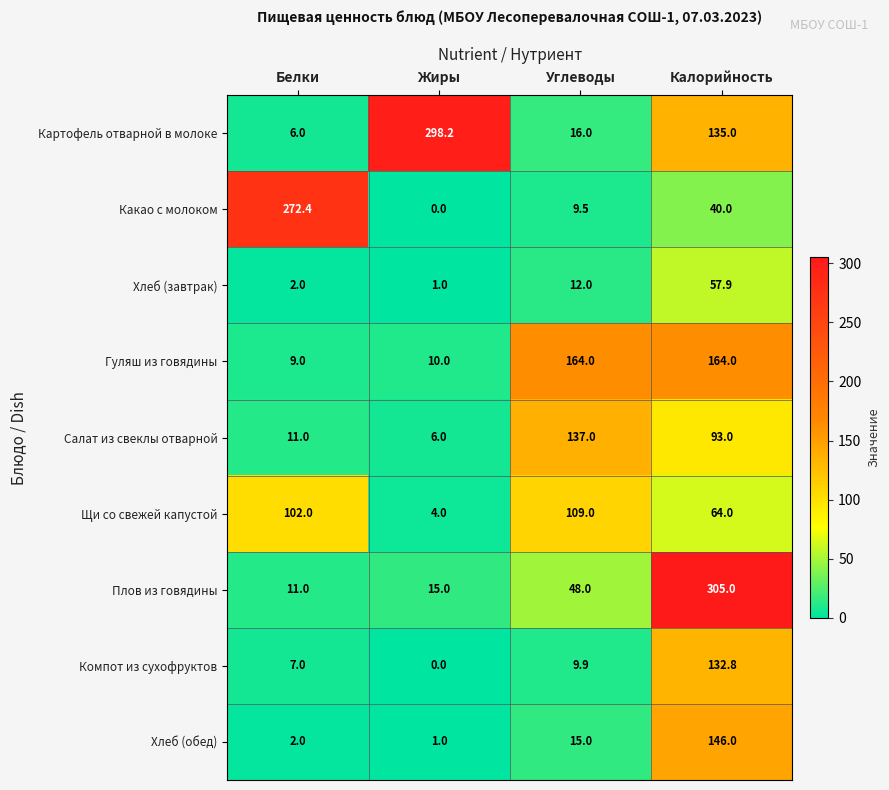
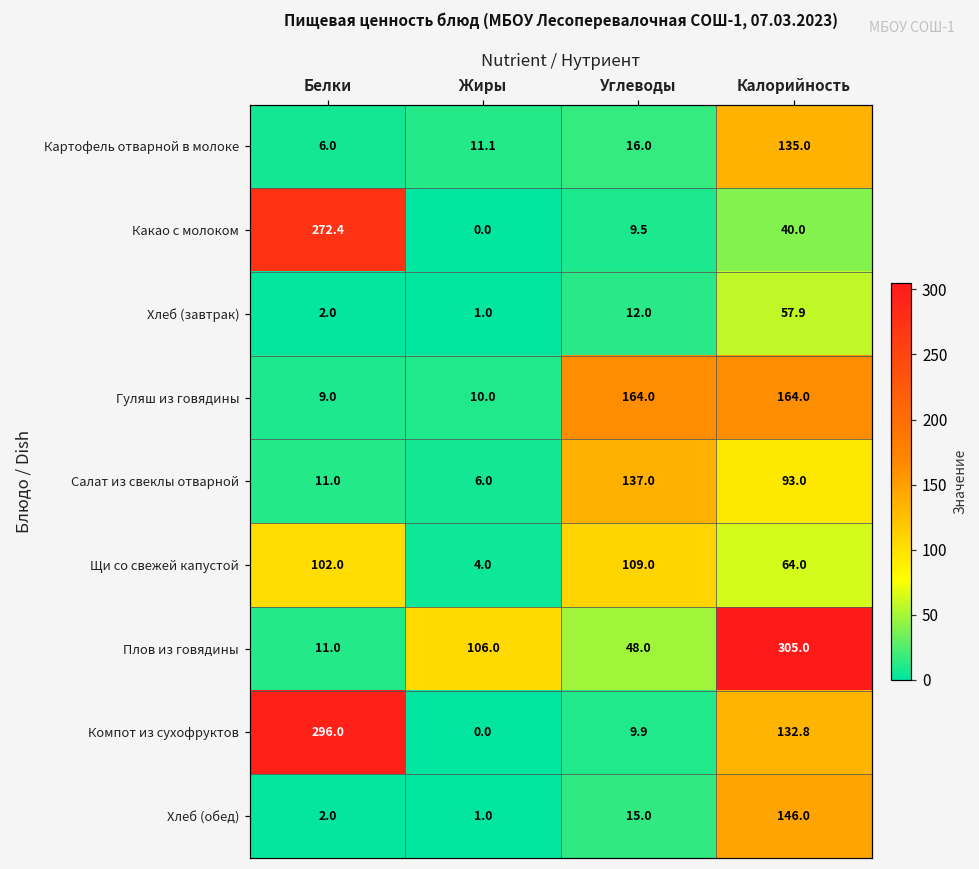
  {
    "Картофель отварной в молоке": {
      "Белки": 6.0,
-     "Жиры": 298.2,
+     "Жиры": 11.1,
      "Углеводы": 16.0,
      "Калорийность": 135.0
    },
    "Какао с молоком": {
      "Белки": 272.4,
      "Жиры": 0.0,
      "Углеводы": 9.5,
      "Калорийность": 40.0
    },
    "Хлеб (завтрак)": {
      "Белки": 2.0,
      "Жиры": 1.0,
      "Углеводы": 12.0,
      "Калорийность": 57.9
    },
    "Гуляш из говядины": {
      "Белки": 9.0,
      "Жиры": 10.0,
      "Углеводы": 164.0,
      "Калорийность": 164.0
    },
    "Салат из свеклы отварной": {
      "Белки": 11.0,
      "Жиры": 6.0,
      "Углеводы": 137.0,
      "Калорийность": 93.0
    },
    "Щи со свежей капустой": {
      "Белки": 102.0,
      "Жиры": 4.0,
      "Углеводы": 109.0,
      "Калорийность": 64.0
    },
    "Плов из говядины": {
      "Белки": 11.0,
-     "Жиры": 15.0,
+     "Жиры": 106.0,
      "Углеводы": 48.0,
      "Калорийность": 305.0
    },
    "Компот из сухофруктов": {
-     "Белки": 7.0,
+     "Белки": 296.0,
      "Жиры": 0.0,
      "Углеводы": 9.9,
      "Калорийность": 132.8
    },
    "Хлеб (обед)": {
      "Белки": 2.0,
      "Жиры": 1.0,
      "Углеводы": 15.0,
      "Калорийность": 146.0
    }
  }
